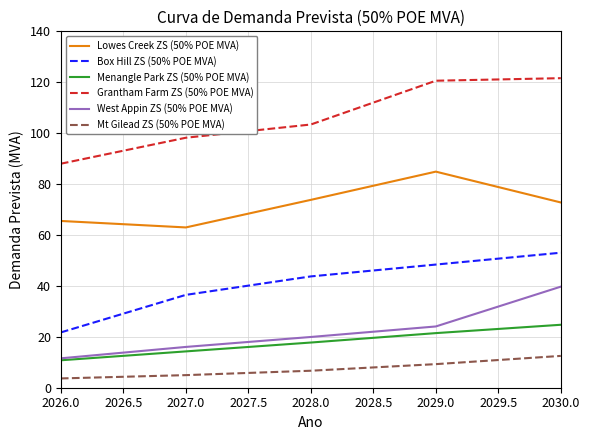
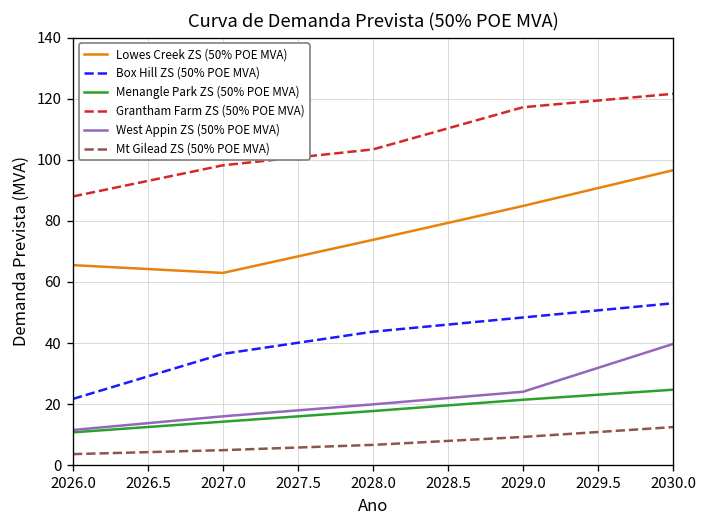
  {
    "Lowes Creek ZS (50% POE MVA)": {
      "2026.0": 66,
      "2027.0": 63,
      "2028.0": 74,
      "2029.0": 85,
-     "2030.0": 73
+     "2030.0": 97
    },
    "Box Hill ZS (50% POE MVA)": {
      "2026.0": 22,
      "2027.0": 36,
      "2028.0": 44,
      "2029.0": 48,
      "2030.0": 53
    },
    "Menangle Park ZS (50% POE MVA)": {
      "2027.0": 14,
      "2028.0": 18,
      "2029.0": 21,
      "2030.0": 25
    },
    "Grantham Farm ZS (50% POE MVA)": {
      "2026.0": 88,
      "2027.0": 98,
      "2028.0": 103,
-     "2029.0": 121,
+     "2029.0": 117,
      "2030.0": 122
    },
    "West Appin ZS (50% POE MVA)": {
      "2027.0": 16,
      "2028.0": 20,
      "2029.0": 24,
      "2030.0": 40
    },
    "Mt Gilead ZS (50% POE MVA)": {
      "2026.0": 4,
      "2027.0": 5,
      "2028.0": 7,
      "2029.0": 9,
      "2030.0": 12
    }
  }
